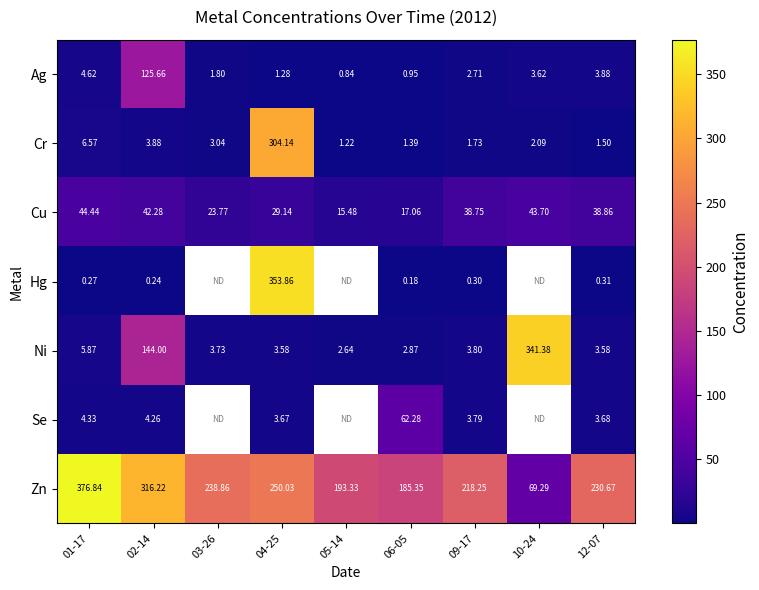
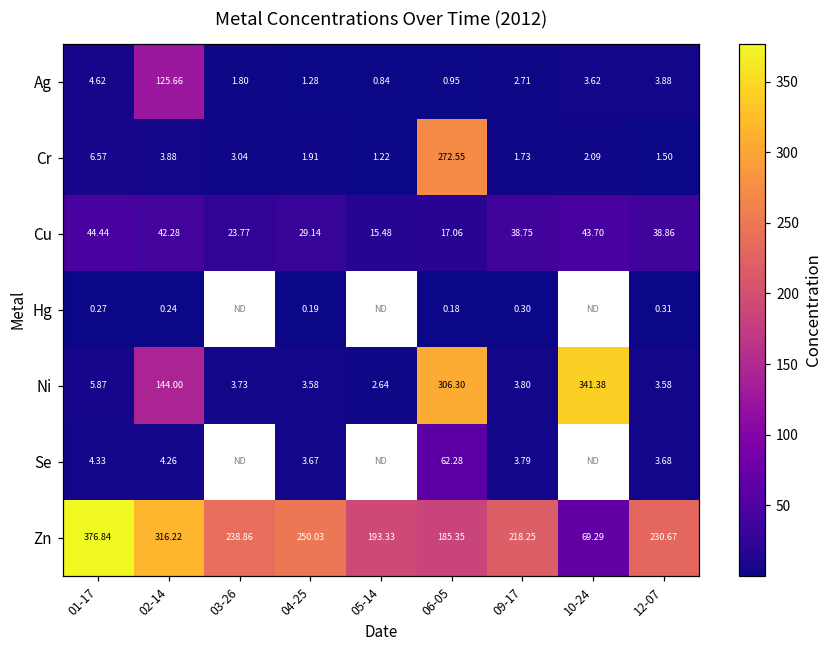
  {
    "Ag": {
      "01-17": 4.62,
      "02-14": 125.66,
      "03-26": 1.80,
      "04-25": 1.28,
      "05-14": 0.84,
      "06-05": 0.95,
      "09-17": 2.71,
      "10-24": 3.62,
      "12-07": 3.88
    },
    "Cr": {
      "01-17": 6.57,
      "02-14": 3.88,
      "03-26": 3.04,
-     "04-25": 304.14,
+     "04-25": 1.91,
      "05-14": 1.22,
-     "06-05": 1.39,
+     "06-05": 272.55,
      "09-17": 1.73,
      "10-24": 2.09,
      "12-07": 1.50
    },
    "Cu": {
      "01-17": 44.44,
      "02-14": 42.28,
      "03-26": 23.77,
      "04-25": 29.14,
      "05-14": 15.48,
      "06-05": 17.06,
      "09-17": 38.75,
      "10-24": 43.70,
      "12-07": 38.86
    },
    "Hg": {
      "01-17": 0.27,
      "02-14": 0.24,
-     "04-25": 353.86,
+     "04-25": 0.19,
      "06-05": 0.18,
      "09-17": 0.30,
      "12-07": 0.31
    },
    "Ni": {
      "01-17": 5.87,
      "02-14": 144.00,
      "03-26": 3.73,
      "04-25": 3.58,
      "05-14": 2.64,
-     "06-05": 2.87,
+     "06-05": 306.30,
      "09-17": 3.80,
      "10-24": 341.38,
      "12-07": 3.58
    },
    "Se": {
      "01-17": 4.33,
      "02-14": 4.26,
      "04-25": 3.67,
      "06-05": 62.28,
      "09-17": 3.79,
      "12-07": 3.68
    },
    "Zn": {
      "01-17": 376.84,
      "02-14": 316.22,
      "03-26": 238.86,
      "04-25": 250.03,
      "05-14": 193.33,
      "06-05": 185.35,
      "09-17": 218.25,
      "10-24": 69.29,
      "12-07": 230.67
    }
  }
